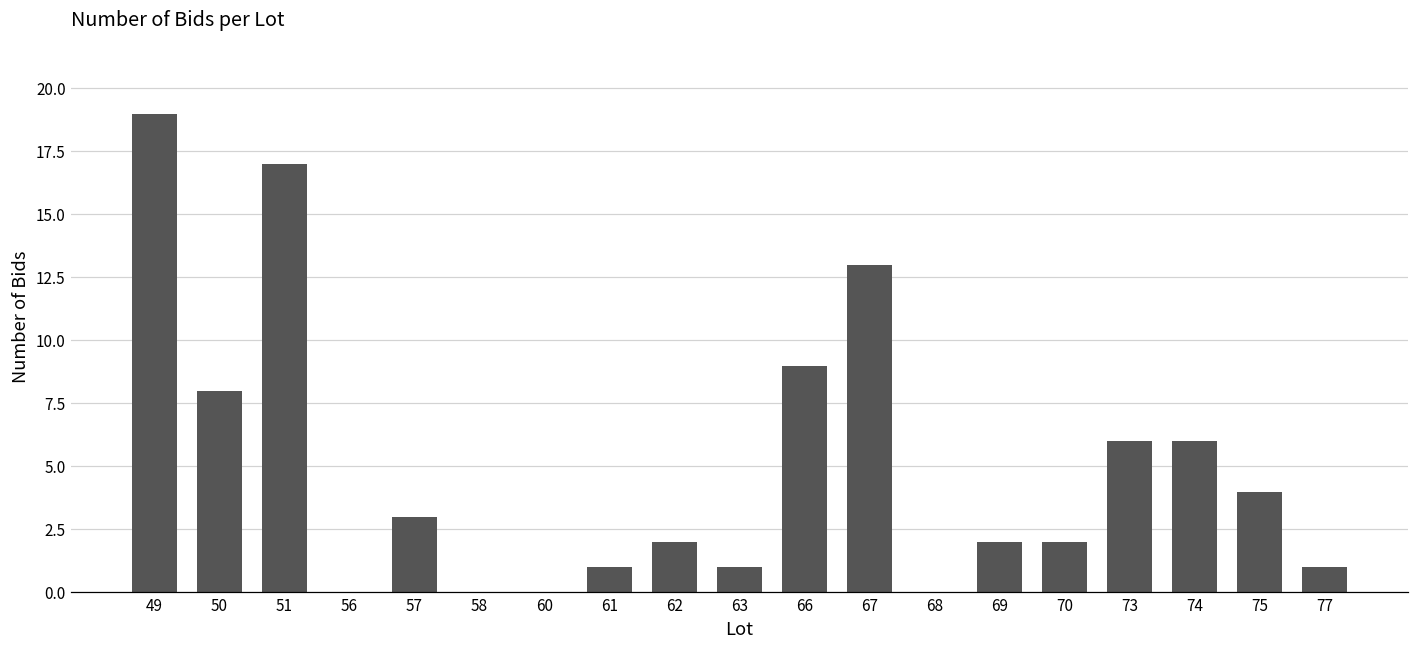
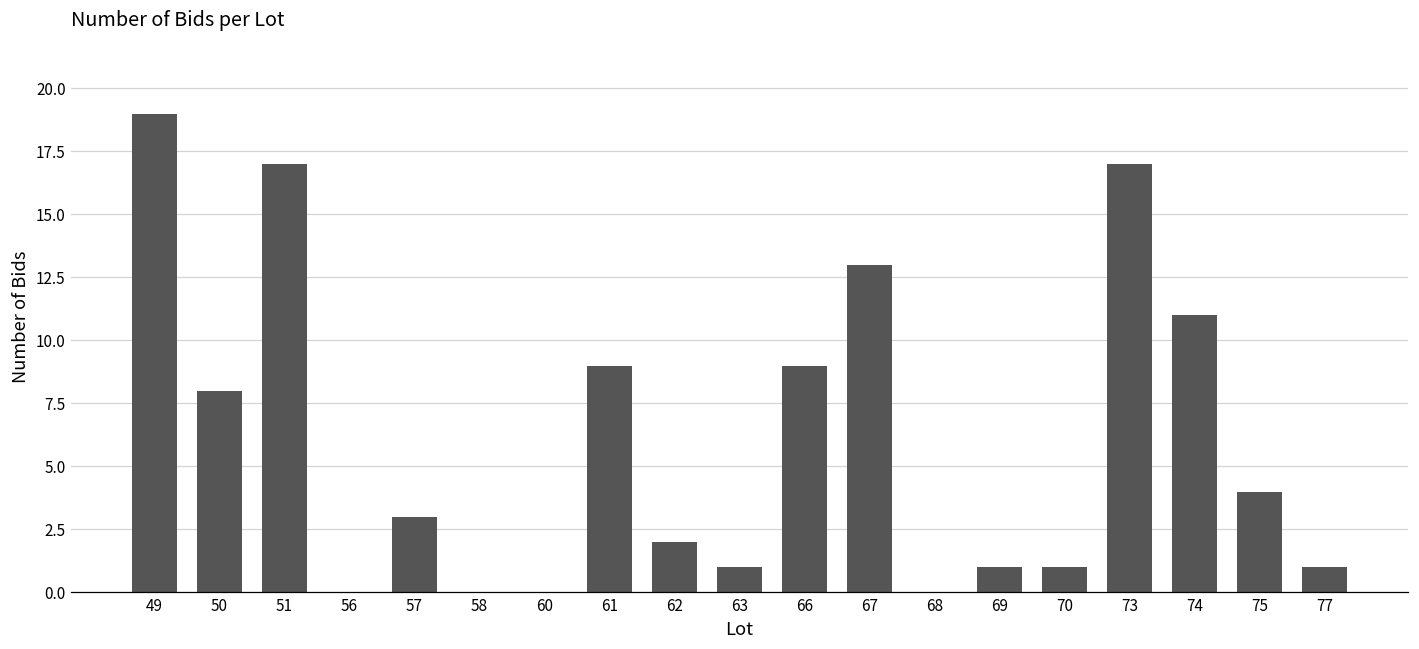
  {
    "49": 19,
    "50": 8,
    "51": 17,
    "56": 0,
    "57": 3,
    "58": 0,
    "60": 0,
-   "61": 1,
+   "61": 9,
    "62": 2,
    "63": 1,
    "66": 9,
    "67": 13,
    "68": 0,
-   "69": 2,
-   "70": 2,
-   "73": 6,
-   "74": 6,
+   "69": 1,
+   "70": 1,
+   "73": 17,
+   "74": 11,
    "75": 4,
    "77": 1
  }
